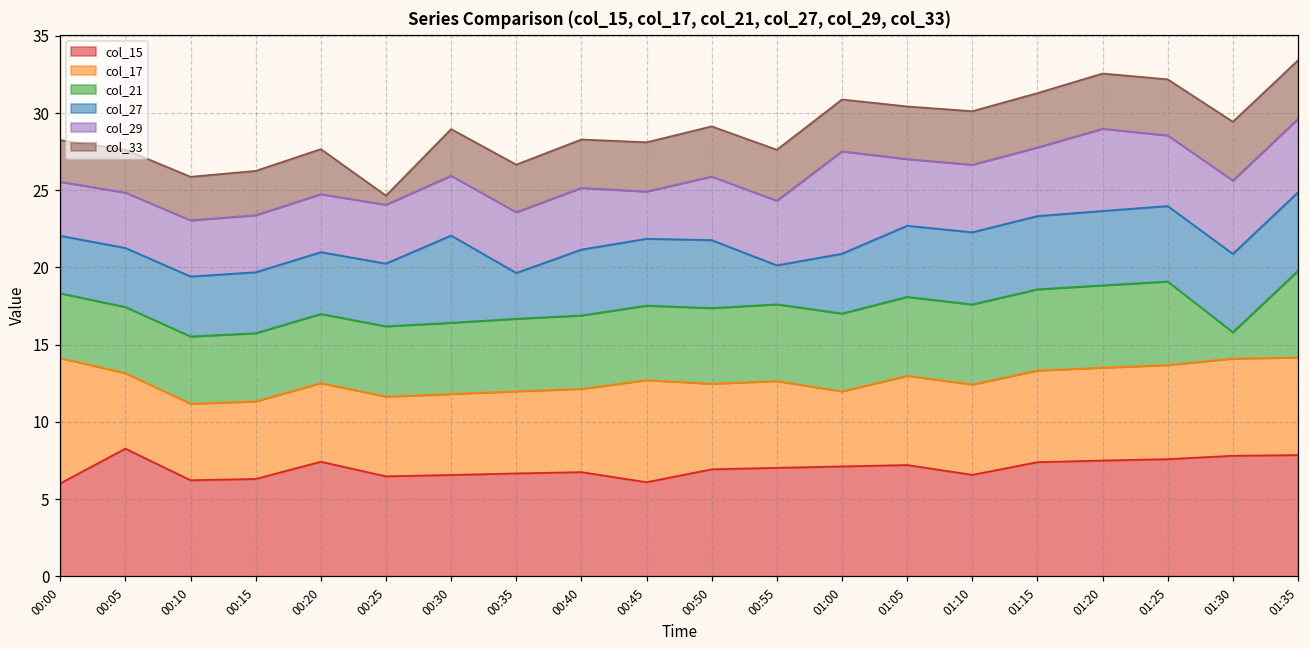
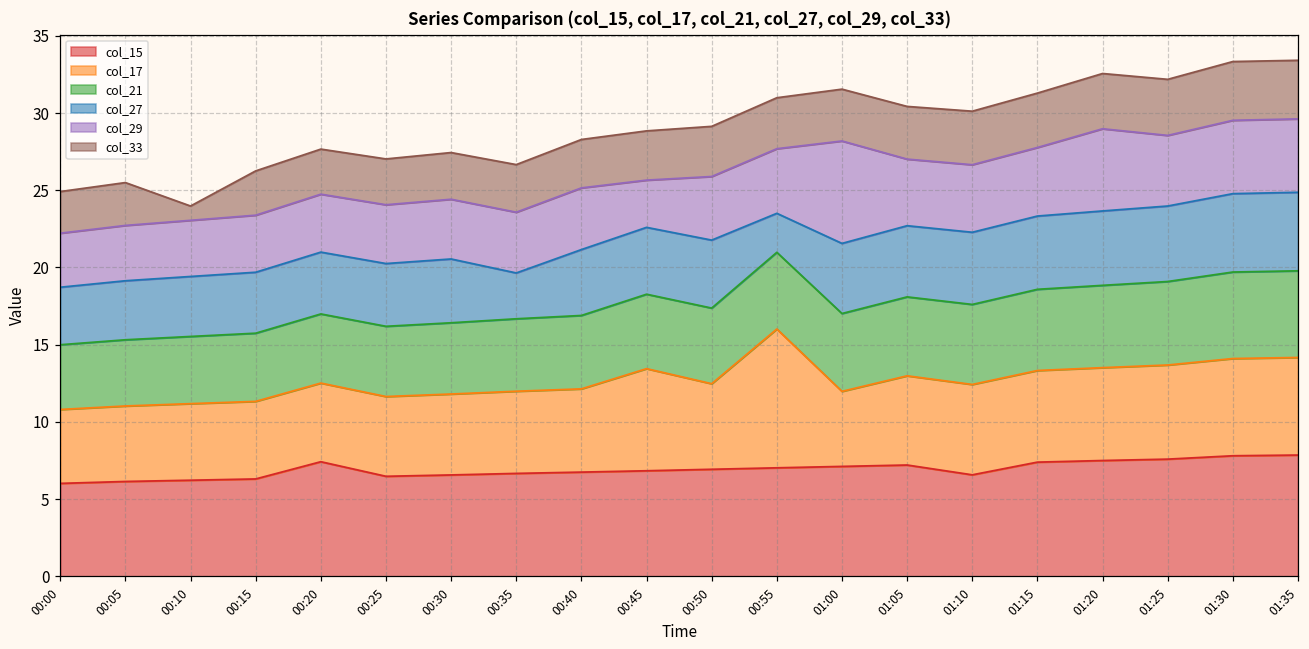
  {
    "col_15": {
      "00:00": 6.0,
-     "00:05": 8.3,
+     "00:05": 6.1,
      "00:10": 6.2,
      "00:15": 6.3,
      "00:20": 7.4,
      "00:25": 6.5,
      "00:30": 6.6,
      "00:35": 6.7,
      "00:40": 6.8,
-     "00:45": 6.1,
+     "00:45": 6.8,
      "00:50": 6.9,
      "00:55": 7.0,
      "01:00": 7.1,
      "01:05": 7.2,
      "01:10": 6.6,
      "01:15": 7.4,
      "01:20": 7.5,
      "01:25": 7.6,
      "01:30": 7.8,
      "01:35": 7.9
    },
    "col_17": {
-     "00:00": 8.1,
+     "00:00": 4.8,
      "00:05": 4.9,
      "00:10": 5.0,
      "00:15": 5.0,
      "00:20": 5.1,
      "00:25": 5.2,
      "00:30": 5.2,
      "00:35": 5.3,
      "00:40": 5.4,
      "00:45": 6.6,
      "00:50": 5.5,
-     "00:55": 5.6,
+     "00:55": 9.0,
      "01:00": 4.9,
      "01:05": 5.8,
      "01:10": 5.9,
      "01:15": 5.9,
      "01:20": 6.0,
      "01:25": 6.1,
      "01:30": 6.3,
      "01:35": 6.3
    },
    "col_21": {
      "00:00": 4.2,
      "00:05": 4.3,
      "00:10": 4.3,
      "00:15": 4.4,
      "00:20": 4.5,
      "00:25": 4.5,
      "00:30": 4.6,
      "00:35": 4.7,
      "00:40": 4.8,
      "00:45": 4.8,
      "00:50": 4.9,
      "00:55": 5.0,
      "01:00": 5.0,
      "01:05": 5.1,
      "01:10": 5.2,
      "01:15": 5.3,
      "01:20": 5.3,
      "01:25": 5.4,
-     "01:30": 1.7,
+     "01:30": 5.6,
      "01:35": 5.6
    },
    "col_27": {
      "00:00": 3.7,
      "00:05": 3.8,
      "00:10": 3.9,
      "00:15": 3.9,
      "00:20": 4.0,
      "00:25": 4.1,
-     "00:30": 5.6,
+     "00:30": 4.1,
      "00:35": 3.0,
      "00:40": 4.3,
      "00:45": 4.3,
      "00:50": 4.4,
      "00:55": 2.5,
-     "01:00": 3.9,
+     "01:00": 4.5,
      "01:05": 4.6,
      "01:10": 4.7,
      "01:15": 4.7,
      "01:20": 4.8,
      "01:25": 4.9,
      "01:30": 5.1,
      "01:35": 5.1
    },
    "col_29": {
      "00:00": 3.5,
      "00:05": 3.6,
      "00:10": 3.6,
      "00:15": 3.7,
      "00:20": 3.8,
      "00:25": 3.8,
      "00:30": 3.9,
      "00:35": 3.9,
      "00:40": 4.0,
      "00:45": 3.1,
      "00:50": 4.1,
      "00:55": 4.2,
      "01:00": 6.6,
      "01:05": 4.3,
      "01:10": 4.4,
      "01:15": 4.4,
      "01:20": 5.3,
      "01:25": 4.6,
      "01:30": 4.7,
      "01:35": 4.8
    },
    "col_33": {
      "00:00": 2.7,
      "00:05": 2.8,
-     "00:10": 2.8,
+     "00:10": 0.9,
      "00:15": 2.9,
      "00:20": 2.9,
-     "00:25": 0.6,
+     "00:25": 3.0,
      "00:30": 3.0,
      "00:35": 3.1,
      "00:40": 3.1,
      "00:45": 3.2,
      "00:50": 3.2,
      "00:55": 3.3,
      "01:00": 3.4,
      "01:05": 3.4,
      "01:10": 3.5,
      "01:15": 3.5,
      "01:20": 3.6,
      "01:25": 3.6,
      "01:30": 3.8,
      "01:35": 3.8
    }
  }
